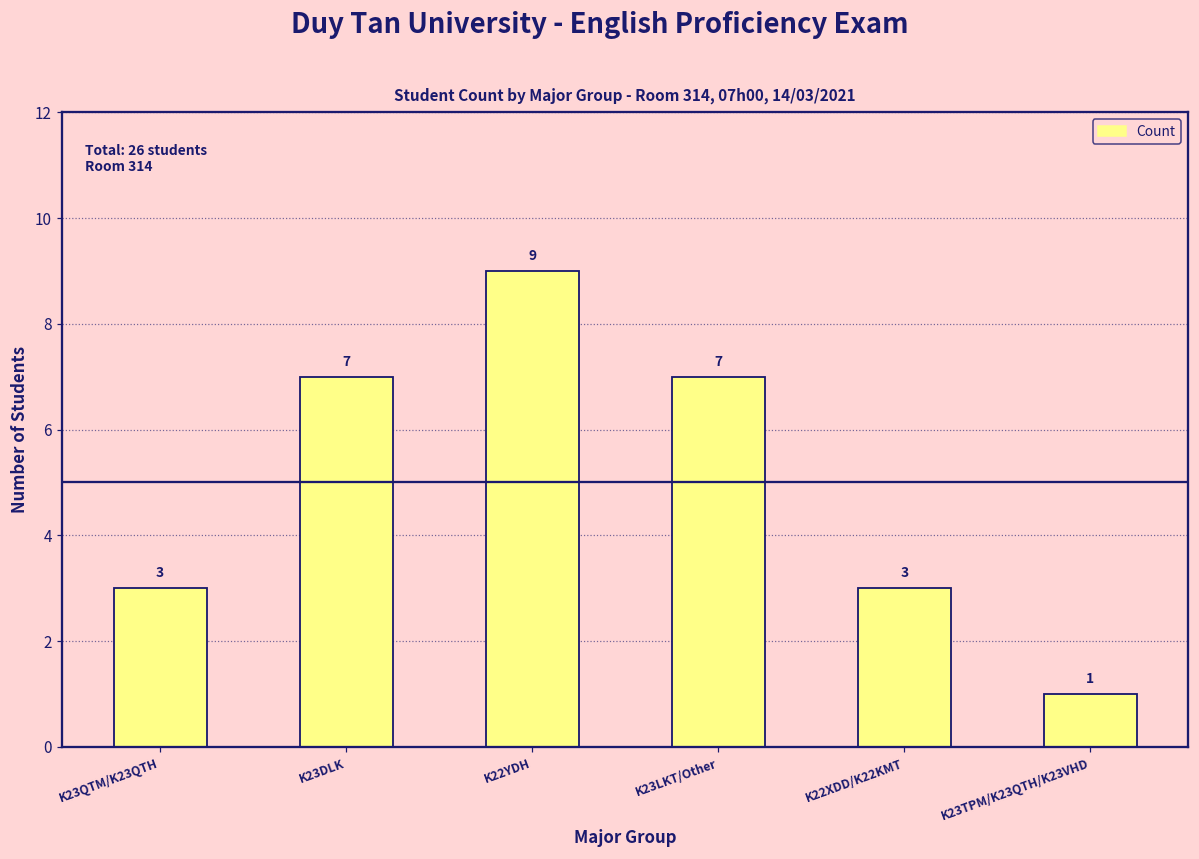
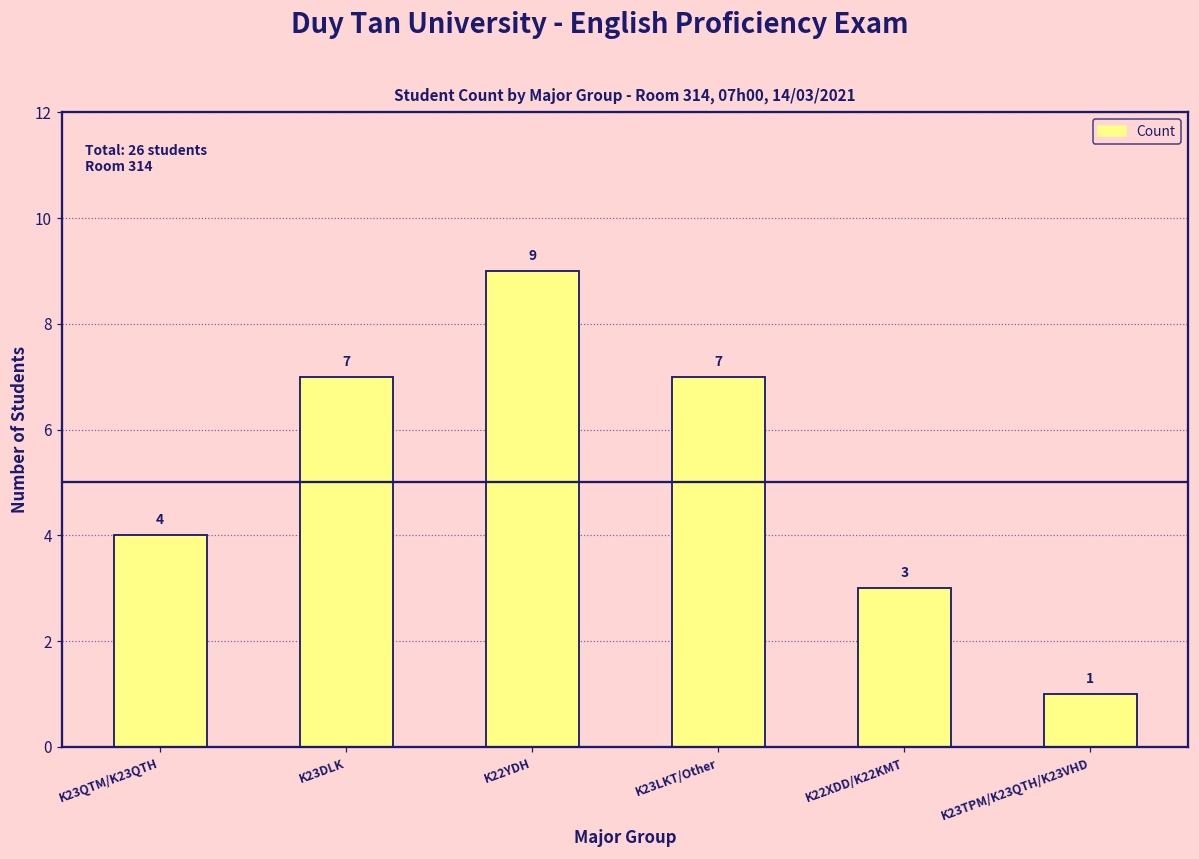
  {
-   "K23QTM/K23QTH": 3,
+   "K23QTM/K23QTH": 4,
    "K23DLK": 7,
    "K22YDH": 9,
    "K23LKT/Other": 7,
    "K22XDD/K22KMT": 3,
    "K23TPM/K23QTH/K23VHD": 1
  }
